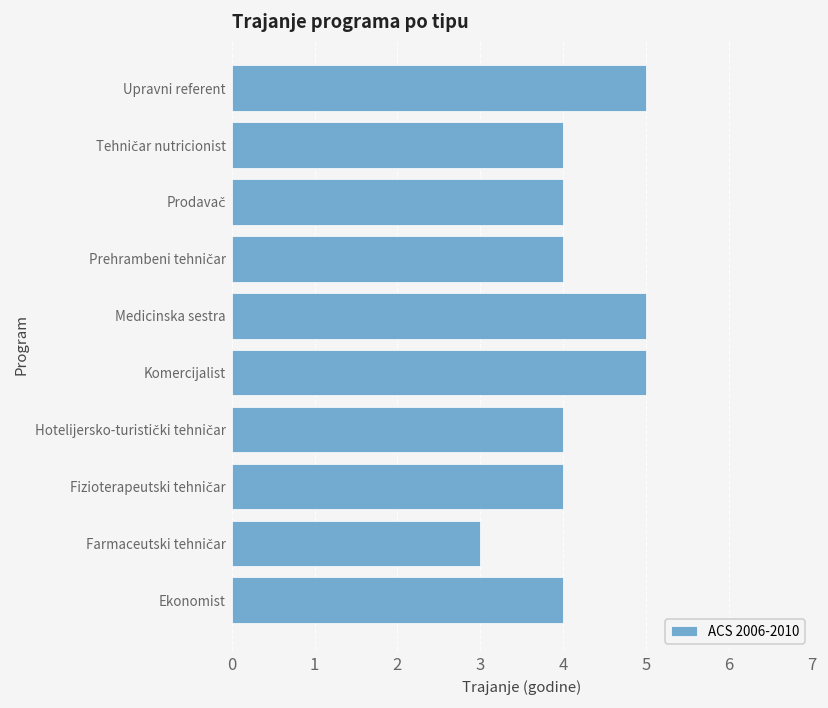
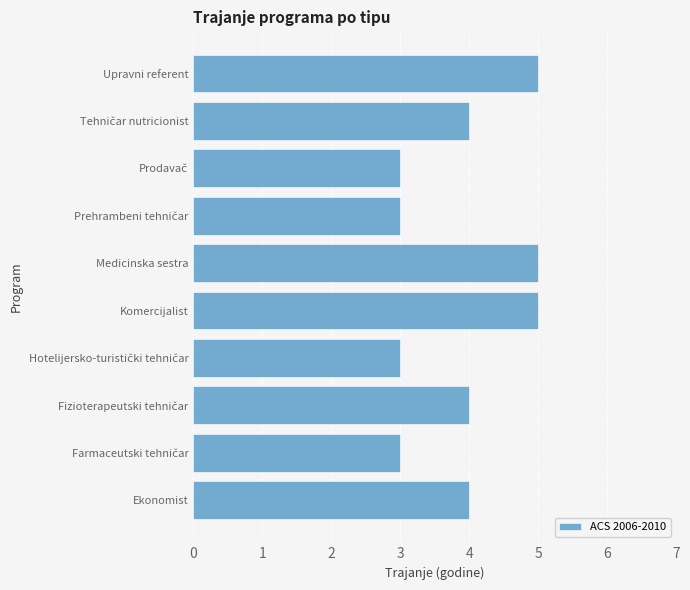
  {
    "Upravni referent": 5,
    "Tehničar nutricionist": 4,
-   "Prodavač": 4,
-   "Prehrambeni tehničar": 4,
+   "Prodavač": 3,
+   "Prehrambeni tehničar": 3,
    "Medicinska sestra": 5,
    "Komercijalist": 5,
-   "Hotelijersko-turistički tehničar": 4,
+   "Hotelijersko-turistički tehničar": 3,
    "Fizioterapeutski tehničar": 4,
    "Farmaceutski tehničar": 3,
    "Ekonomist": 4
  }
